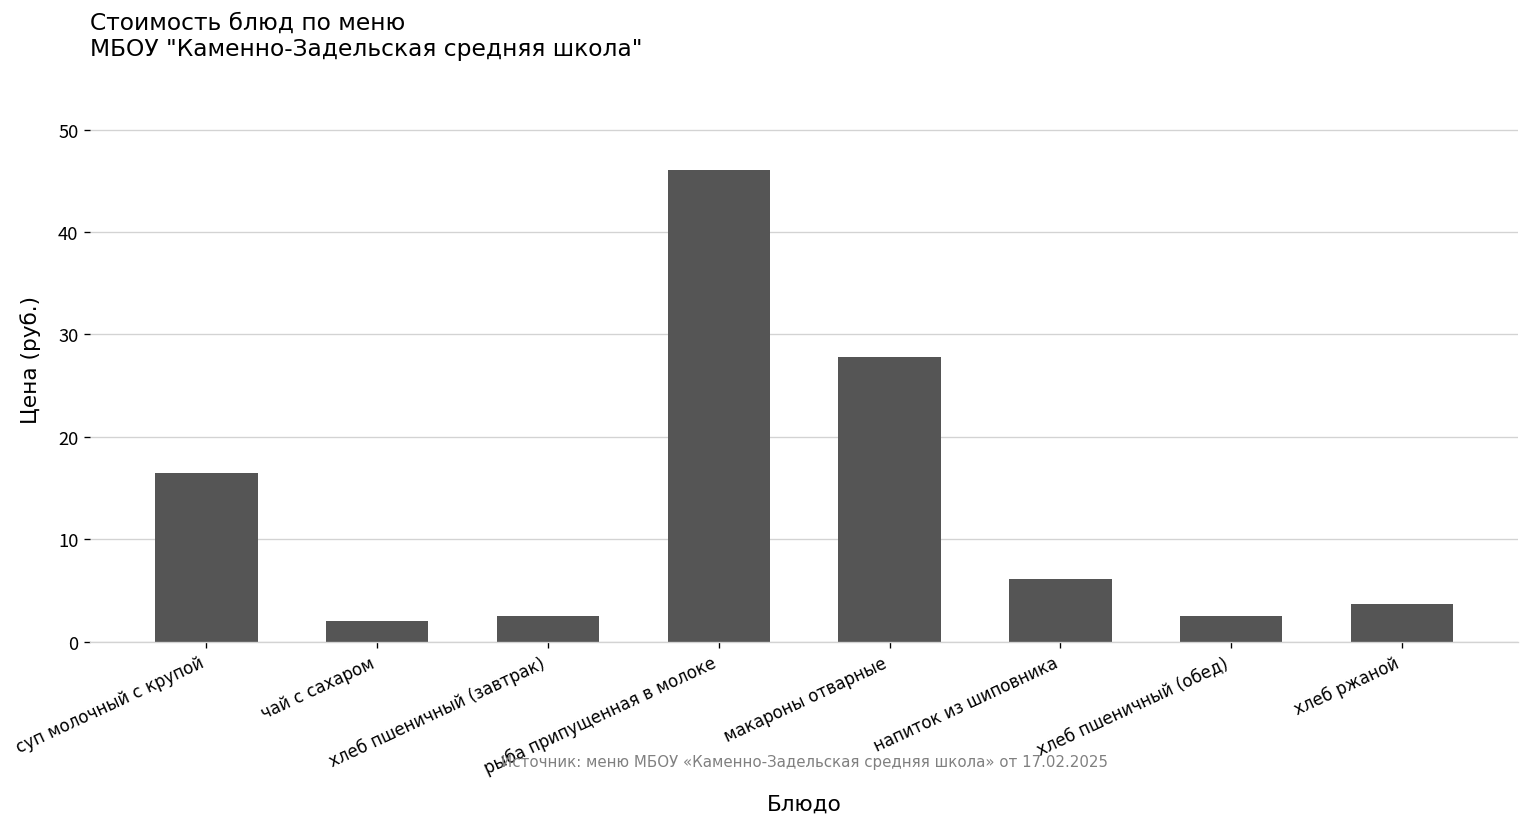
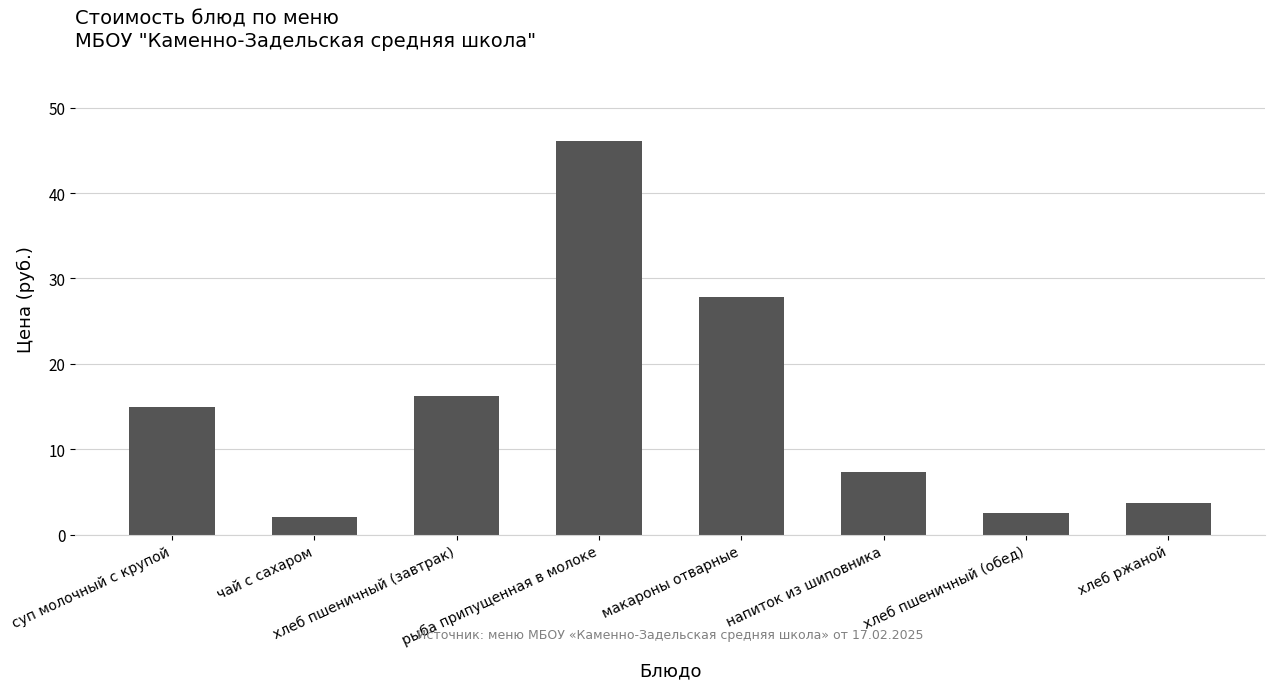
  {
-   "суп молочный с крупой": 16,
+   "суп молочный с крупой": 15,
    "чай с сахаром": 2,
-   "хлеб пшеничный (завтрак)": 3,
+   "хлеб пшеничный (завтрак)": 16,
    "рыба припущенная в молоке": 46,
    "макароны отварные": 28,
-   "напиток из шиповника": 6,
+   "напиток из шиповника": 7,
    "хлеб пшеничный (обед)": 3,
    "хлеб ржаной": 4
  }
